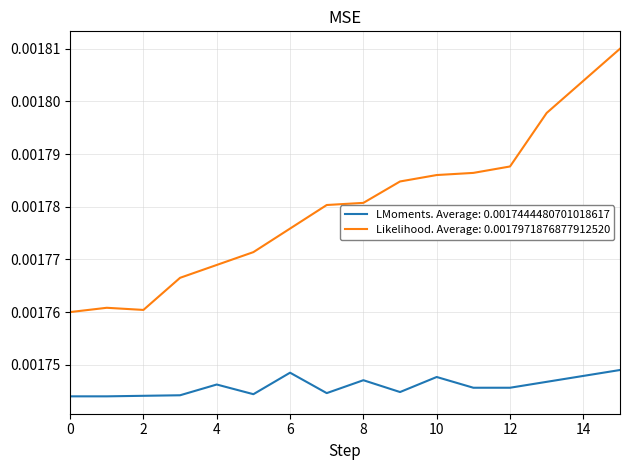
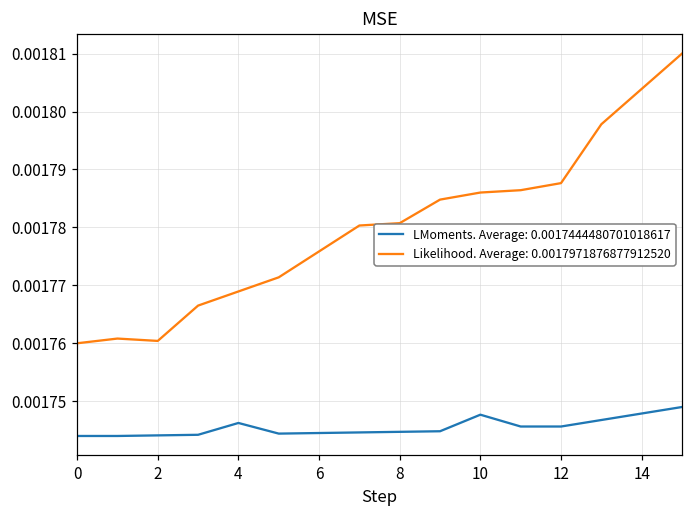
  {
    "LMoments. Average: 0.0017444480701018617": {
      "0": 0.001744,
      "2": 0.001744,
      "4": 0.001746,
-     "6": 0.001748,
-     "8": 0.001747,
+     "6": 0.001745,
+     "8": 0.001745,
      "10": 0.001748,
      "12": 0.001746,
      "14": 0.001748
    },
    "Likelihood. Average: 0.0017971876877912520": {
      "0": 0.001760,
      "2": 0.001760,
      "4": 0.001769,
      "6": 0.001776,
      "8": 0.001781,
      "10": 0.001786,
      "12": 0.001788,
      "14": 0.001804
    }
  }
